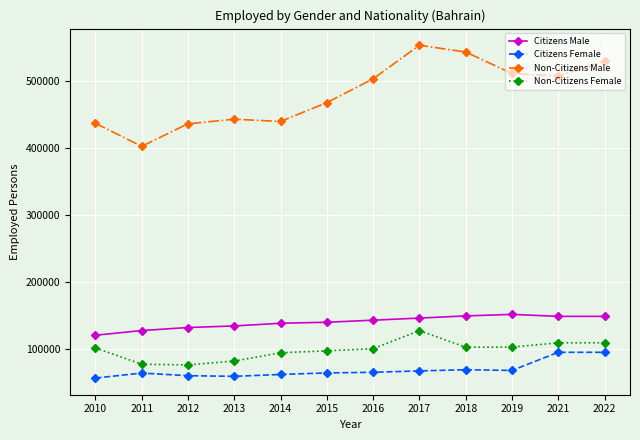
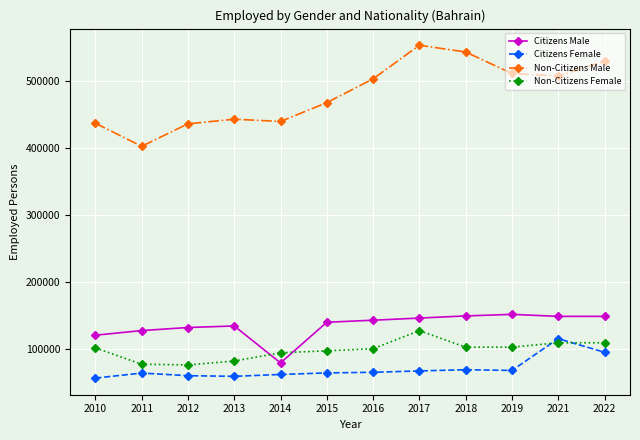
  {
    "Citizens Male": {
      "2010": 120000,
      "2011": 130000,
      "2012": 130000,
      "2013": 130000,
-     "2014": 140000,
+     "2014": 80000,
      "2015": 140000,
      "2016": 140000,
      "2017": 150000,
      "2018": 150000,
      "2019": 150000,
      "2021": 150000,
      "2022": 150000
    },
    "Citizens Female": {
      "2010": 60000,
      "2011": 60000,
      "2012": 60000,
      "2013": 60000,
      "2014": 60000,
      "2015": 60000,
      "2016": 70000,
      "2017": 70000,
      "2018": 70000,
      "2019": 70000,
-     "2021": 100000,
+     "2021": 120000,
      "2022": 100000
    },
    "Non-Citizens Male": {
      "2010": 440000,
      "2011": 400000,
      "2012": 440000,
      "2013": 440000,
      "2014": 440000,
      "2015": 470000,
      "2016": 500000,
      "2017": 550000,
      "2018": 540000
    },
    "Non-Citizens Female": {
      "2010": 100000,
      "2011": 80000,
      "2012": 80000,
      "2013": 80000,
      "2014": 90000,
      "2015": 100000,
      "2016": 100000,
      "2017": 130000,
      "2018": 100000,
      "2019": 100000,
      "2021": 110000,
      "2022": 110000
    }
  }
